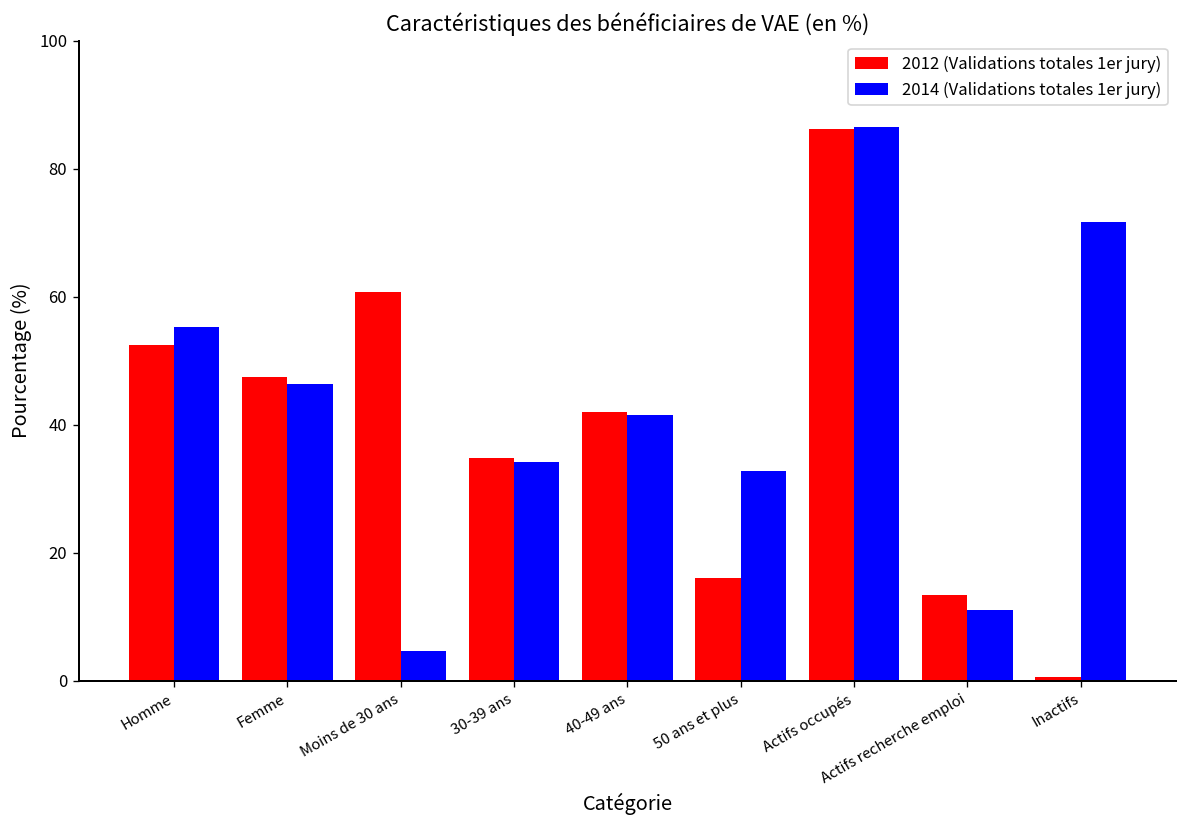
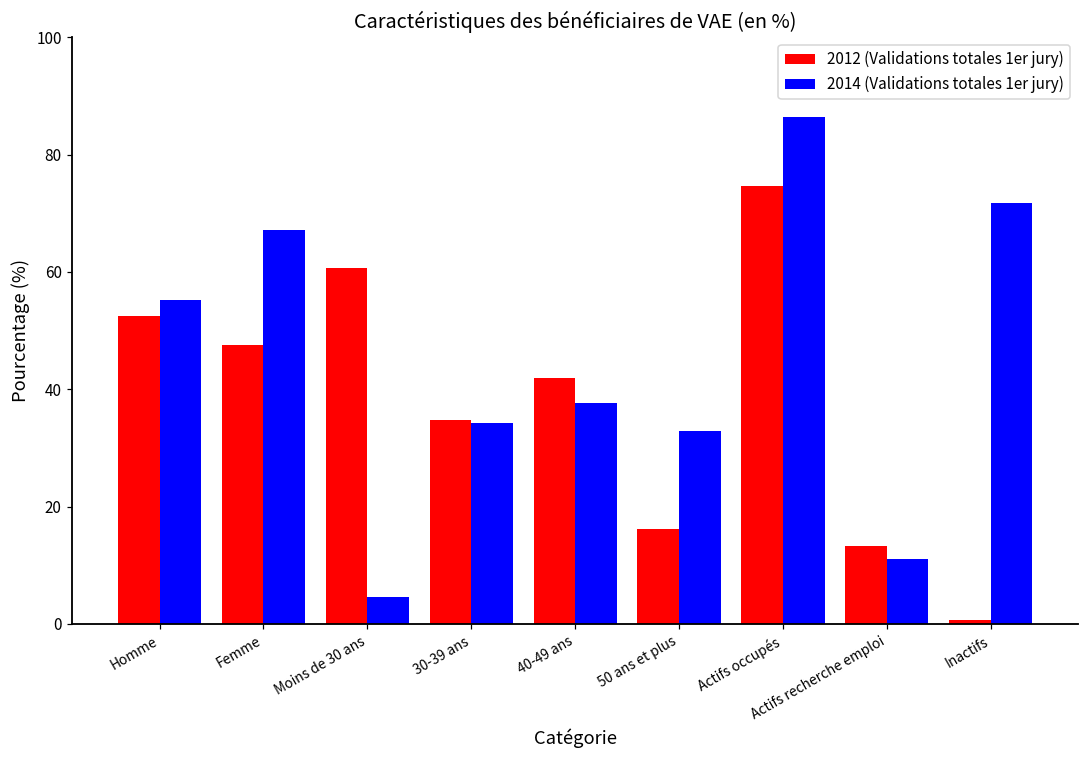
  {
    "2012 (Validations totales 1er jury)": {
      "Homme": 53,
      "Femme": 48,
      "Moins de 30 ans": 61,
      "30-39 ans": 35,
      "40-49 ans": 42,
      "50 ans et plus": 16,
-     "Actifs occupés": 86,
+     "Actifs occupés": 75,
      "Actifs recherche emploi": 13,
      "Inactifs": 1
    },
    "2014 (Validations totales 1er jury)": {
      "Homme": 55,
-     "Femme": 46,
+     "Femme": 67,
      "Moins de 30 ans": 5,
      "30-39 ans": 34,
-     "40-49 ans": 42,
+     "40-49 ans": 38,
      "50 ans et plus": 33,
      "Actifs occupés": 87,
      "Actifs recherche emploi": 11,
      "Inactifs": 72
    }
  }
